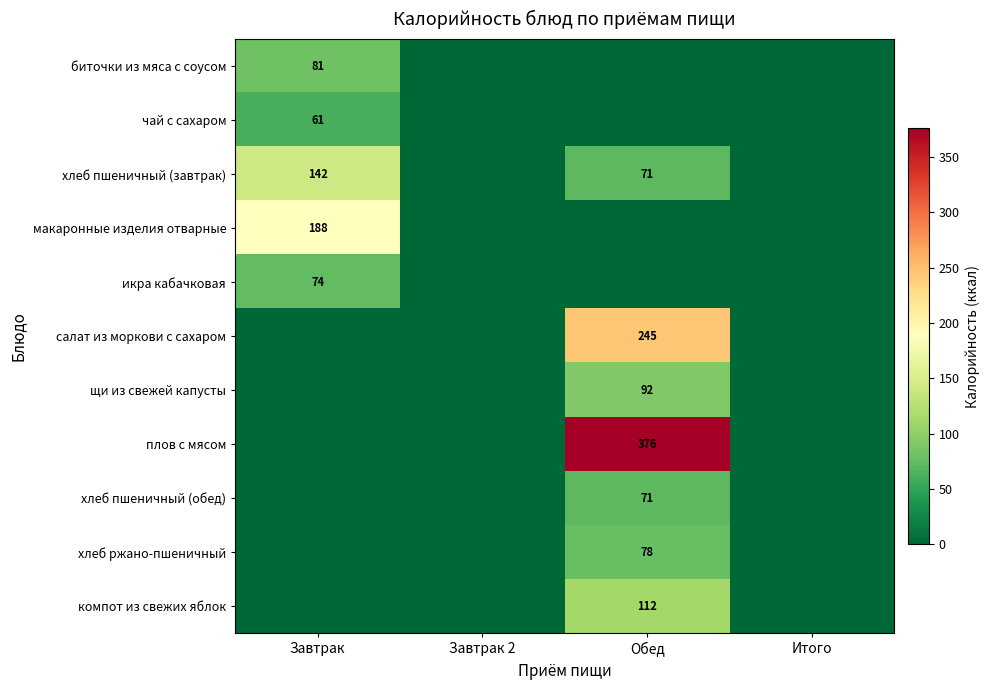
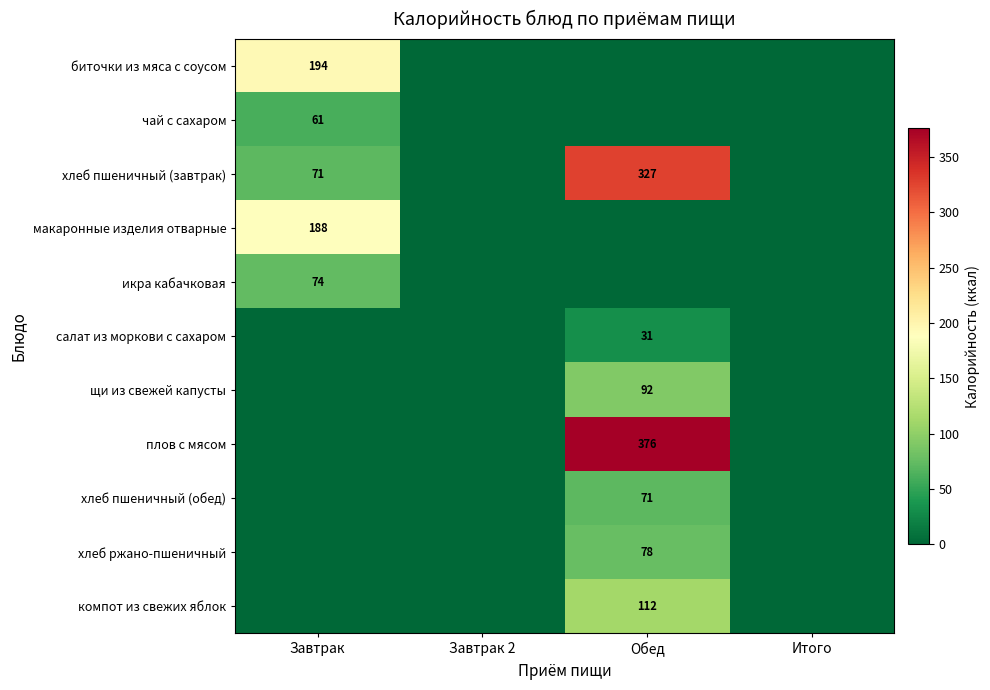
  {
    "биточки из мяса с соусом": {
-     "Завтрак": 81
+     "Завтрак": 194
    },
    "чай с сахаром": {
      "Завтрак": 61
    },
    "хлеб пшеничный (завтрак)": {
-     "Завтрак": 142,
-     "Обед": 71
+     "Завтрак": 71,
+     "Обед": 327
    },
    "макаронные изделия отварные": {
      "Завтрак": 188
    },
    "икра кабачковая": {
      "Завтрак": 74
    },
    "салат из моркови с сахаром": {
-     "Обед": 245
+     "Обед": 31
    },
    "щи из свежей капусты": {
      "Обед": 92
    },
    "плов с мясом": {
      "Обед": 376
    },
    "хлеб пшеничный (обед)": {
      "Обед": 71
    },
    "хлеб ржано-пшеничный": {
      "Обед": 78
    },
    "компот из свежих яблок": {
      "Обед": 112
    }
  }
